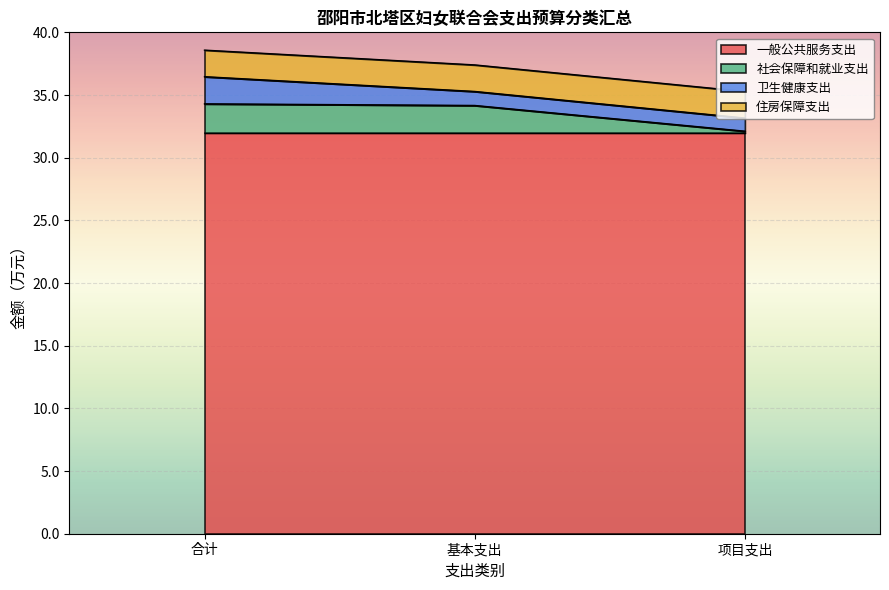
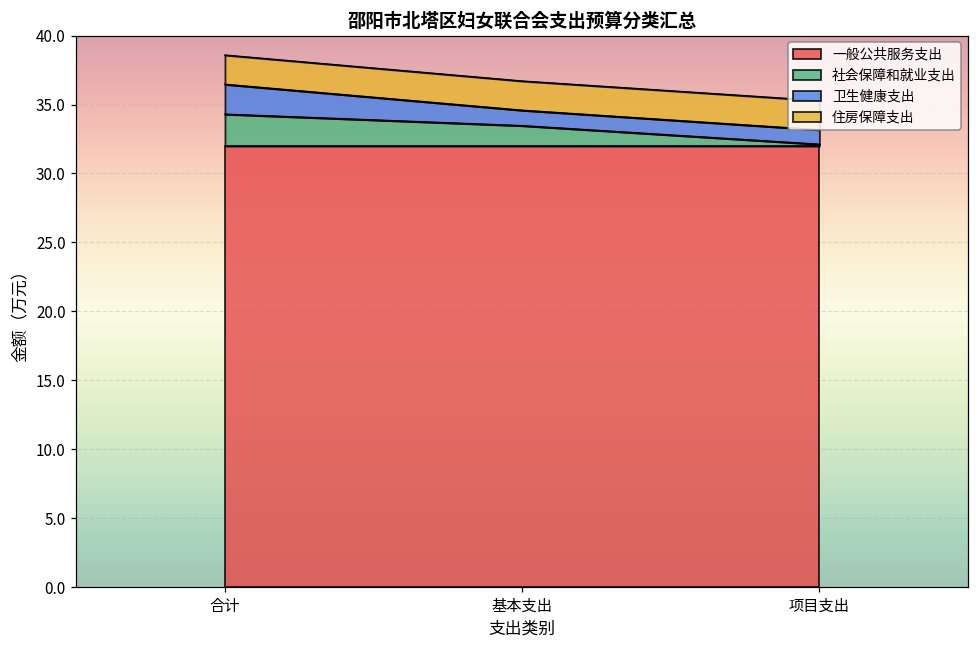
  {
    "一般公共服务支出": {
      "合计": 32.0,
      "基本支出": 32.0
    },
    "社会保障和就业支出": {
      "合计": 2.3,
-     "基本支出": 2.2
+     "基本支出": 1.5
    },
    "卫生健康支出": {
      "合计": 2.2,
      "基本支出": 1.1
    },
    "住房保障支出": {
      "合计": 2.1,
      "基本支出": 2.1
    }
  }
